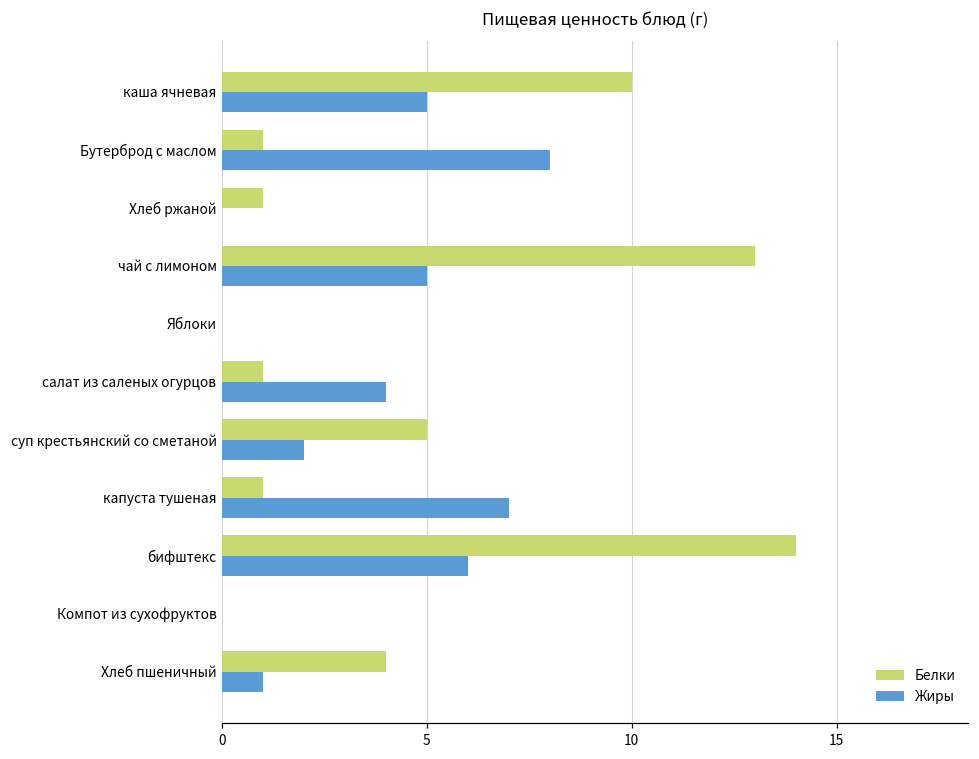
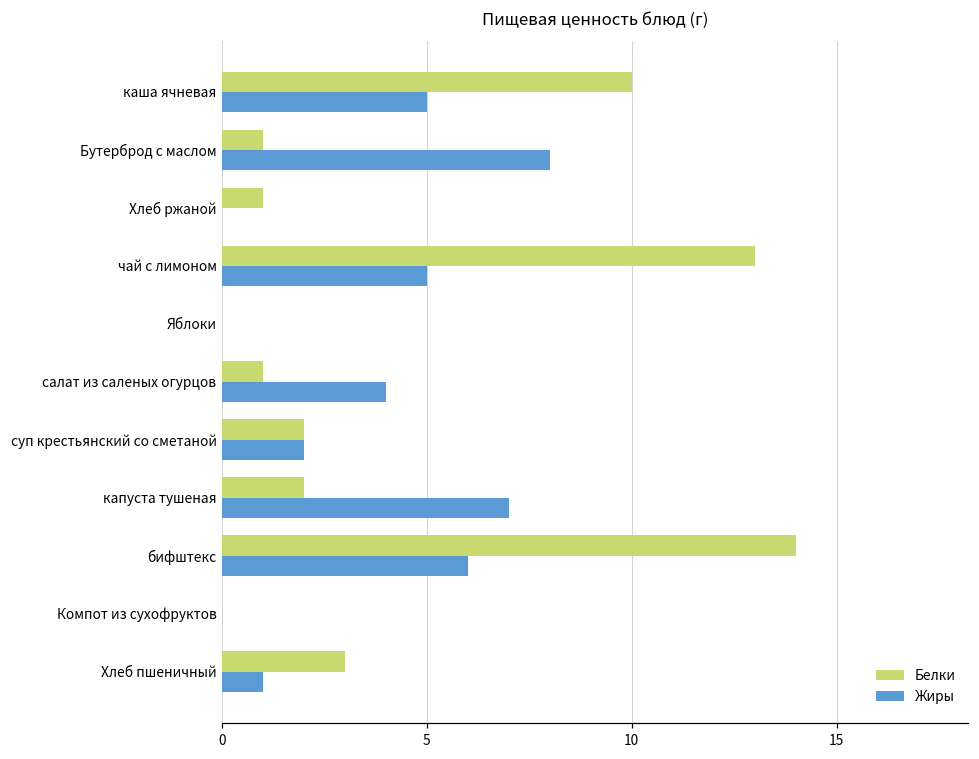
  {
    "Белки": {
      "каша ячневая": 10,
      "Бутерброд с маслом": 1,
      "Хлеб ржаной": 1,
      "чай с лимоном": 13,
      "Яблоки": 0,
      "салат из саленых огурцов": 1,
-     "суп крестьянский со сметаной": 5,
-     "капуста тушеная": 1,
+     "суп крестьянский со сметаной": 2,
+     "капуста тушеная": 2,
      "бифштекс": 14,
      "Компот из сухофруктов": 0,
-     "Хлеб пшеничный": 4
+     "Хлеб пшеничный": 3
    },
    "Жиры": {
      "каша ячневая": 5,
      "Бутерброд с маслом": 8,
      "Хлеб ржаной": 0,
      "чай с лимоном": 5,
      "Яблоки": 0,
      "салат из саленых огурцов": 4,
      "суп крестьянский со сметаной": 2,
      "капуста тушеная": 7,
      "бифштекс": 6,
      "Компот из сухофруктов": 0,
      "Хлеб пшеничный": 1
    }
  }
